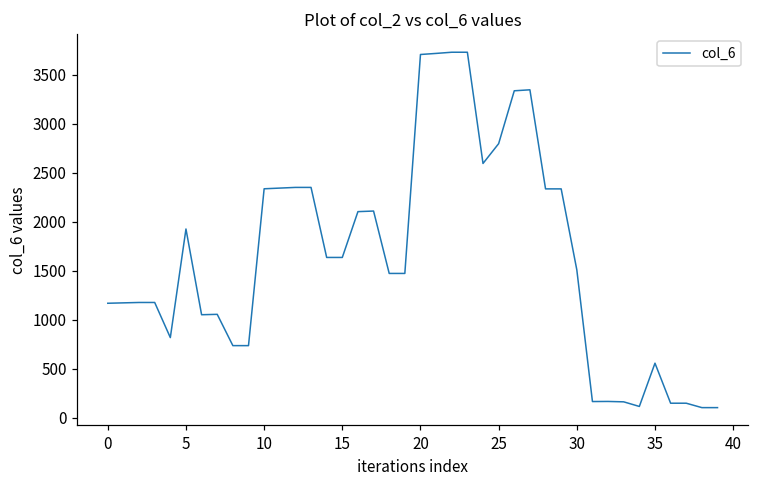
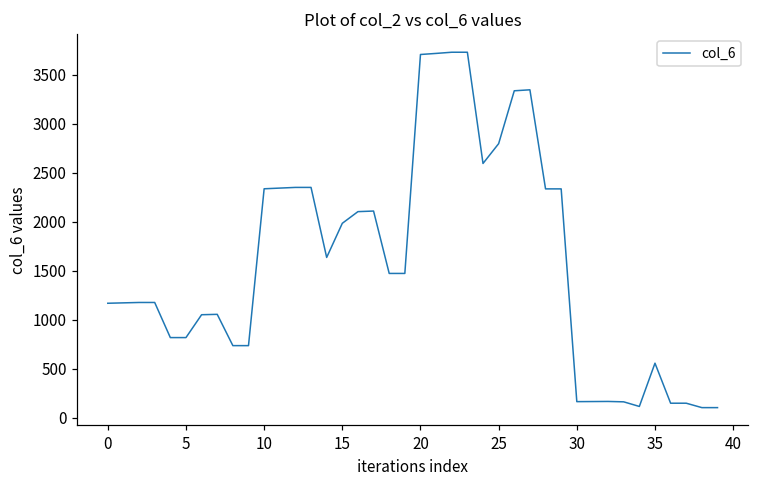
  {
    "0": 1200,
-   "5": 1900,
+   "5": 800,
    "10": 2300,
-   "15": 1600,
+   "15": 2000,
    "20": 3700,
    "25": 2800,
-   "30": 1500,
+   "30": 200,
    "35": 600
  }
